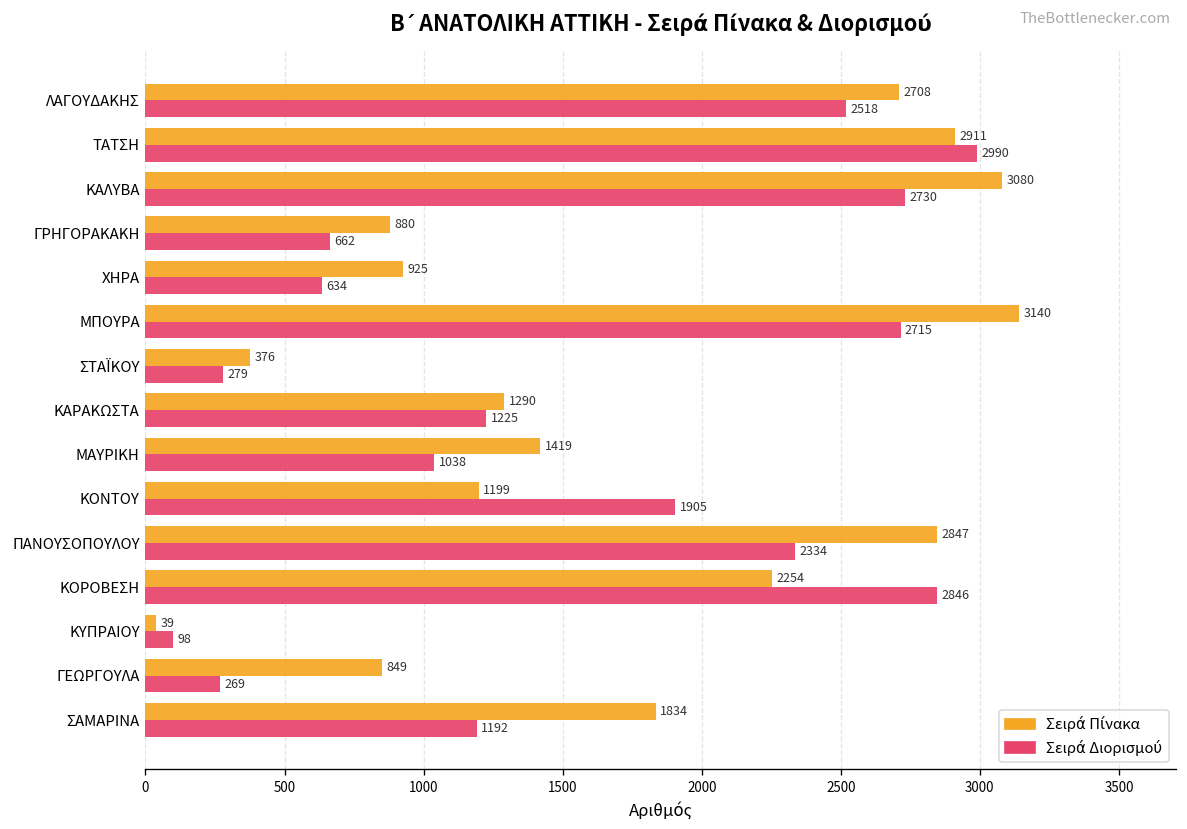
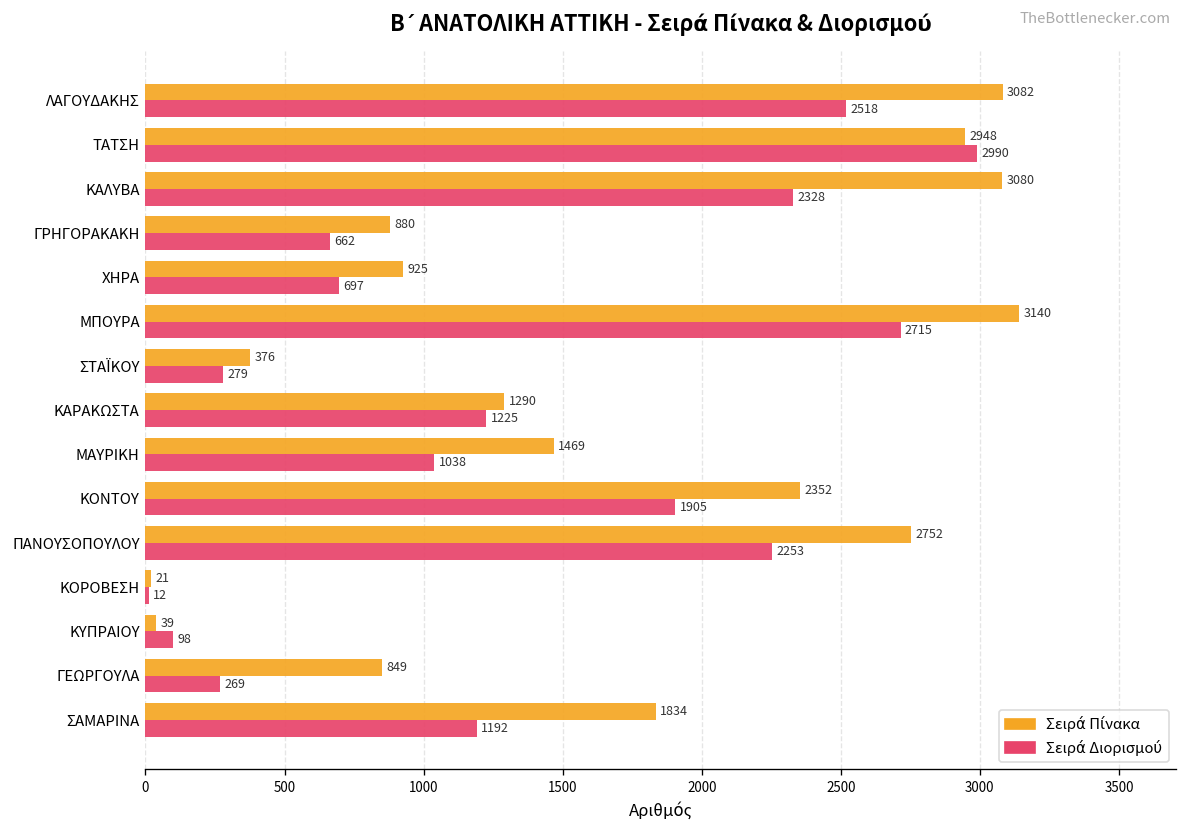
  {
    "Σειρά Πίνακα": {
-     "ΛΑΓΟΥΔΑΚΗΣ": 2708,
-     "ΤΑΤΣΗ": 2911,
+     "ΛΑΓΟΥΔΑΚΗΣ": 3082,
+     "ΤΑΤΣΗ": 2948,
      "ΚΑΛΥΒΑ": 3080,
      "ΓΡΗΓΟΡΑΚΑΚΗ": 880,
      "ΧΗΡΑ": 925,
      "ΜΠΟΥΡΑ": 3140,
      "ΣΤΑΪΚΟΥ": 376,
      "ΚΑΡΑΚΩΣΤΑ": 1290,
-     "ΜΑΥΡΙΚΗ": 1419,
-     "ΚΟΝΤΟΥ": 1199,
-     "ΠΑΝΟΥΣΟΠΟΥΛΟΥ": 2847,
-     "ΚΟΡΟΒΕΣΗ": 2254,
+     "ΜΑΥΡΙΚΗ": 1469,
+     "ΚΟΝΤΟΥ": 2352,
+     "ΠΑΝΟΥΣΟΠΟΥΛΟΥ": 2752,
+     "ΚΟΡΟΒΕΣΗ": 21,
      "ΚΥΠΡΑΙΟΥ": 39,
      "ΓΕΩΡΓΟΥΛΑ": 849,
      "ΣΑΜΑΡΙΝΑ": 1834
    },
    "Σειρά Διορισμού": {
      "ΛΑΓΟΥΔΑΚΗΣ": 2518,
      "ΤΑΤΣΗ": 2990,
-     "ΚΑΛΥΒΑ": 2730,
+     "ΚΑΛΥΒΑ": 2328,
      "ΓΡΗΓΟΡΑΚΑΚΗ": 662,
-     "ΧΗΡΑ": 634,
+     "ΧΗΡΑ": 697,
      "ΜΠΟΥΡΑ": 2715,
      "ΣΤΑΪΚΟΥ": 279,
      "ΚΑΡΑΚΩΣΤΑ": 1225,
      "ΜΑΥΡΙΚΗ": 1038,
      "ΚΟΝΤΟΥ": 1905,
-     "ΠΑΝΟΥΣΟΠΟΥΛΟΥ": 2334,
-     "ΚΟΡΟΒΕΣΗ": 2846,
+     "ΠΑΝΟΥΣΟΠΟΥΛΟΥ": 2253,
+     "ΚΟΡΟΒΕΣΗ": 12,
      "ΚΥΠΡΑΙΟΥ": 98,
      "ΓΕΩΡΓΟΥΛΑ": 269,
      "ΣΑΜΑΡΙΝΑ": 1192
    }
  }
